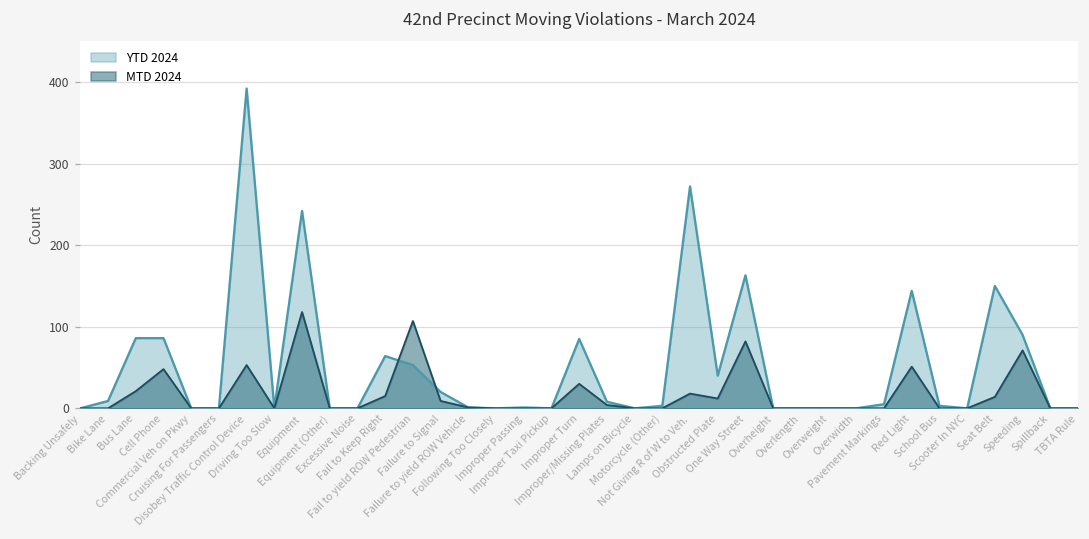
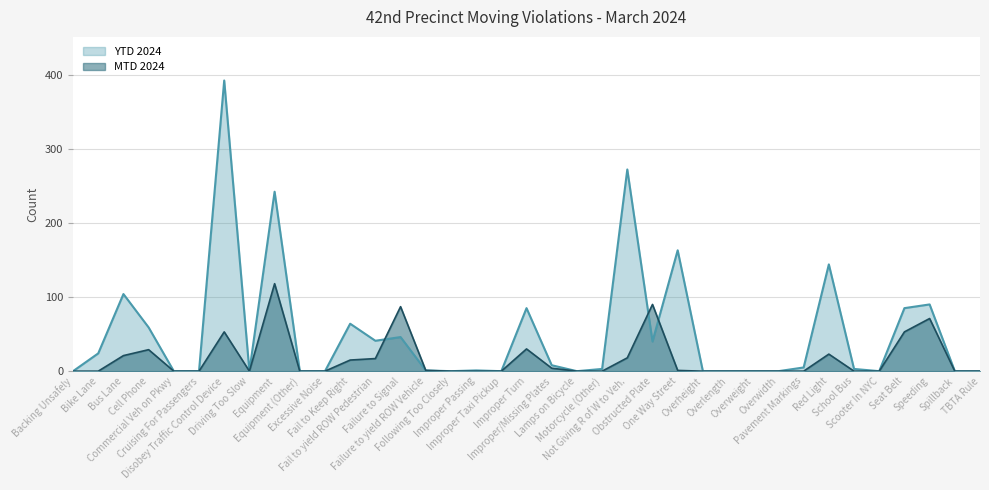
  {
    "YTD 2024": {
-     "Bike Lane": 10,
-     "Bus Lane": 90,
-     "Cell Phone": 90,
+     "Bike Lane": 20,
+     "Bus Lane": 100,
+     "Cell Phone": 60,
      "Disobey Traffic Control Device": 390,
      "Equipment": 240,
      "Fail to Keep Right": 60,
-     "Fail to yield ROW Pedestrian": 50,
-     "Failure to Signal": 20,
+     "Fail to yield ROW Pedestrian": 40,
+     "Failure to Signal": 50,
      "Improper Turn": 90,
      "Improper/Missing Plates": 10,
      "Not Giving R of W to Veh.": 270,
      "Obstructed Plate": 40,
      "One Way Street": 160,
      "Pavement Markings": 10,
      "Red Light": 140,
-     "Seat Belt": 150,
+     "Seat Belt": 90,
      "Speeding": 90
    },
    "MTD 2024": {
      "Bike Lane": 0,
      "Bus Lane": 20,
-     "Cell Phone": 50,
+     "Cell Phone": 30,
      "Disobey Traffic Control Device": 50,
      "Equipment": 120,
      "Fail to Keep Right": 20,
-     "Fail to yield ROW Pedestrian": 110,
-     "Failure to Signal": 10,
+     "Fail to yield ROW Pedestrian": 20,
+     "Failure to Signal": 90,
      "Improper Turn": 30,
      "Improper/Missing Plates": 0,
      "Not Giving R of W to Veh.": 20,
-     "Obstructed Plate": 10,
-     "One Way Street": 80,
+     "Obstructed Plate": 90,
+     "One Way Street": 0,
      "Pavement Markings": 0,
-     "Red Light": 50,
-     "Seat Belt": 10,
+     "Red Light": 20,
+     "Seat Belt": 50,
      "Speeding": 70
    }
  }
